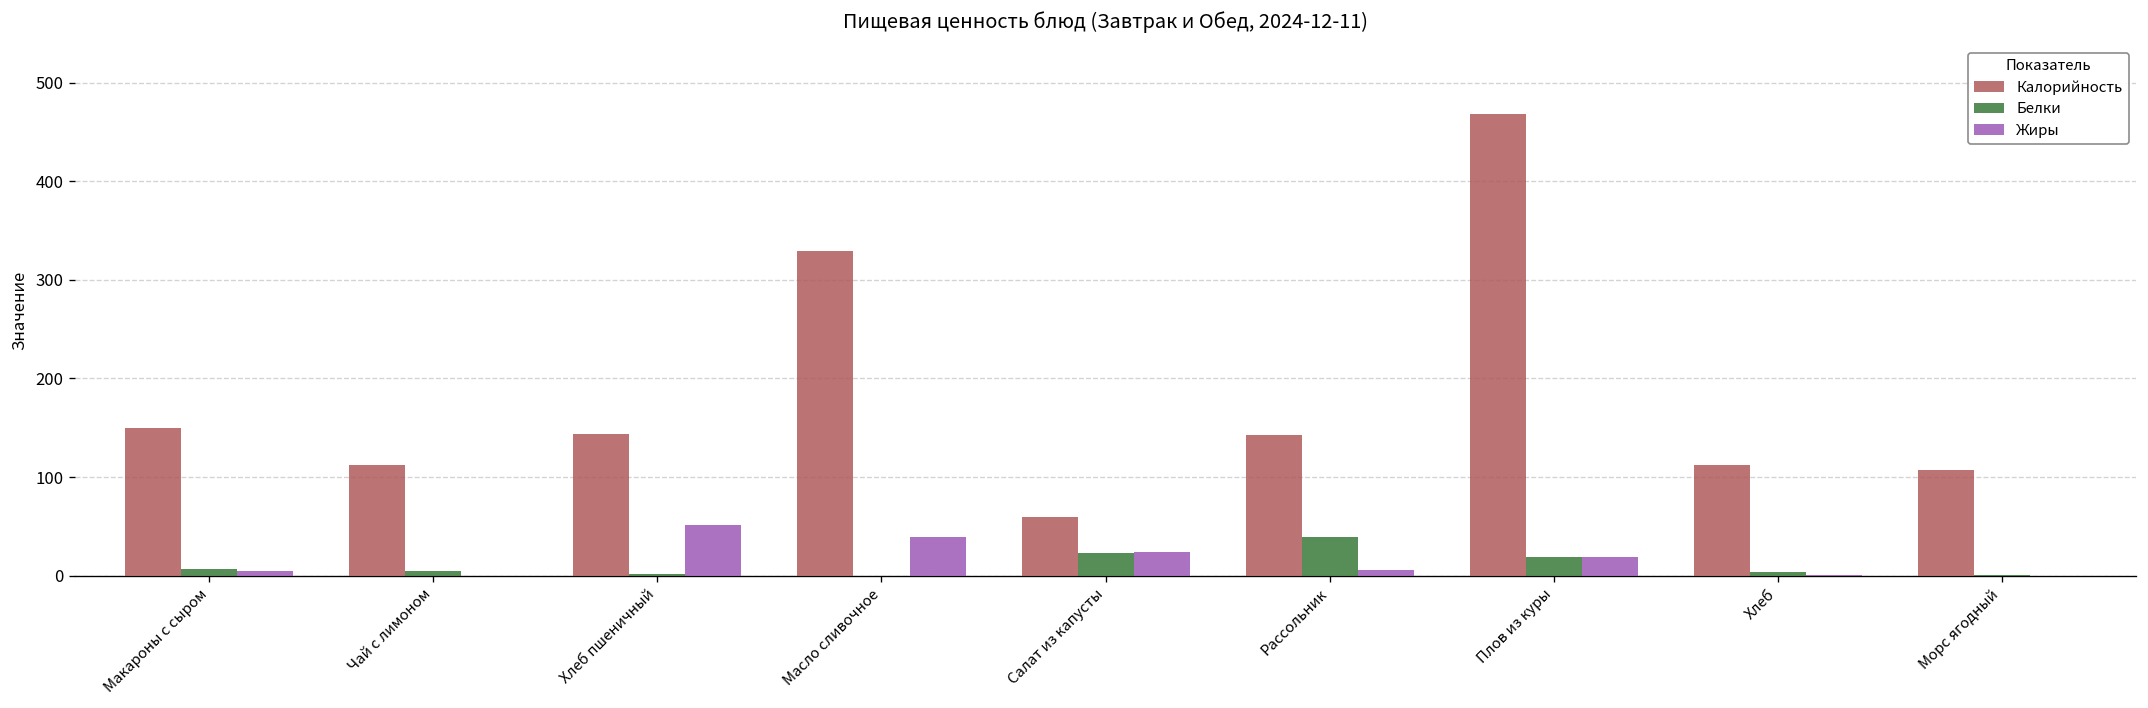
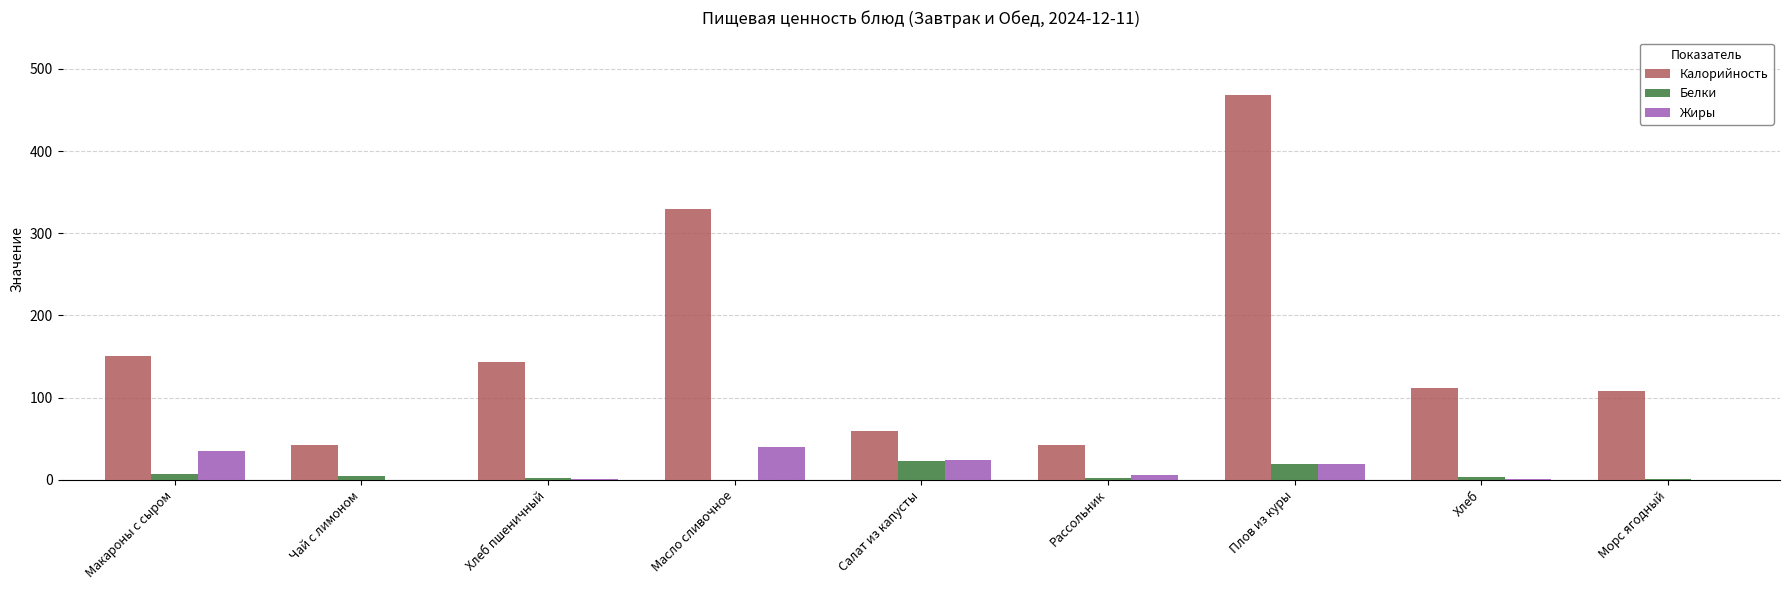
  {
    "Калорийность": {
      "Макароны с сыром": 150,
-     "Чай с лимоном": 110,
+     "Чай с лимоном": 40,
      "Хлеб пшеничный": 140,
      "Масло сливочное": 330,
      "Салат из капусты": 60,
-     "Рассольник": 140,
+     "Рассольник": 40,
      "Плов из куры": 470,
      "Хлеб": 110,
      "Морс ягодный": 110
    },
    "Белки": {
      "Макароны с сыром": 10,
      "Чай с лимоном": 0,
      "Салат из капусты": 20,
-     "Рассольник": 40,
+     "Рассольник": 0,
      "Плов из куры": 20,
      "Хлеб": 0
    },
    "Жиры": {
-     "Макароны с сыром": 0,
+     "Макароны с сыром": 30,
      "Чай с лимоном": 0,
-     "Хлеб пшеничный": 50,
+     "Хлеб пшеничный": 0,
      "Масло сливочное": 40,
      "Салат из капусты": 20,
      "Рассольник": 10,
      "Плов из куры": 20,
      "Морс ягодный": 0
    }
  }
